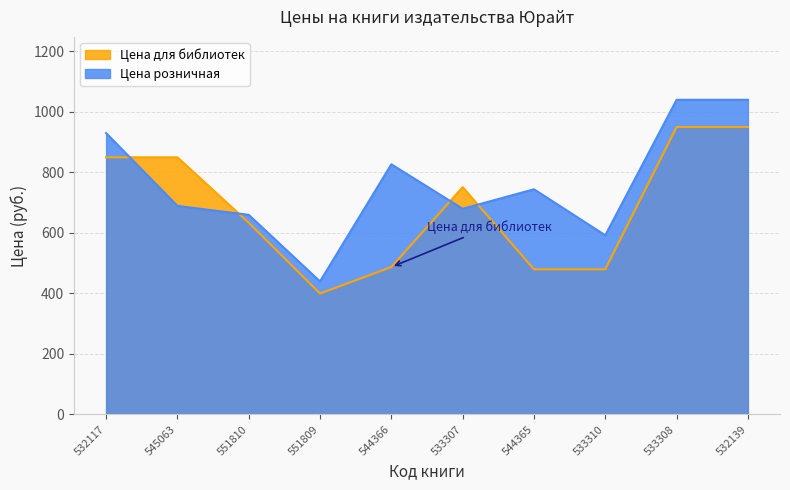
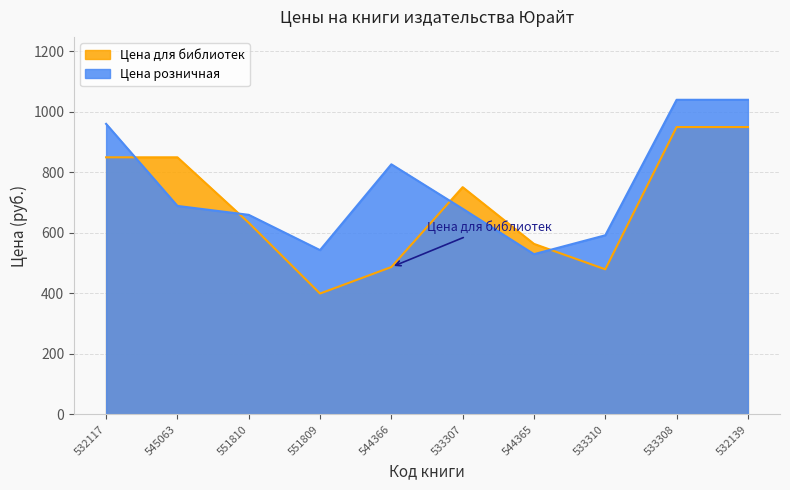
  {
    "Цена для библиотек": {
      "532117": 850,
      "545063": 850,
      "551810": 630,
      "551809": 400,
      "544366": 490,
      "533307": 750,
-     "544365": 480,
+     "544365": 560,
      "533310": 480,
      "533308": 950,
      "532139": 950
    },
    "Цена розничная": {
-     "532117": 930,
+     "532117": 960,
      "545063": 690,
      "551810": 660,
-     "551809": 440,
+     "551809": 540,
      "544366": 830,
      "533307": 680,
-     "544365": 740,
+     "544365": 530,
      "533310": 590,
      "533308": 1040,
      "532139": 1040
    }
  }
